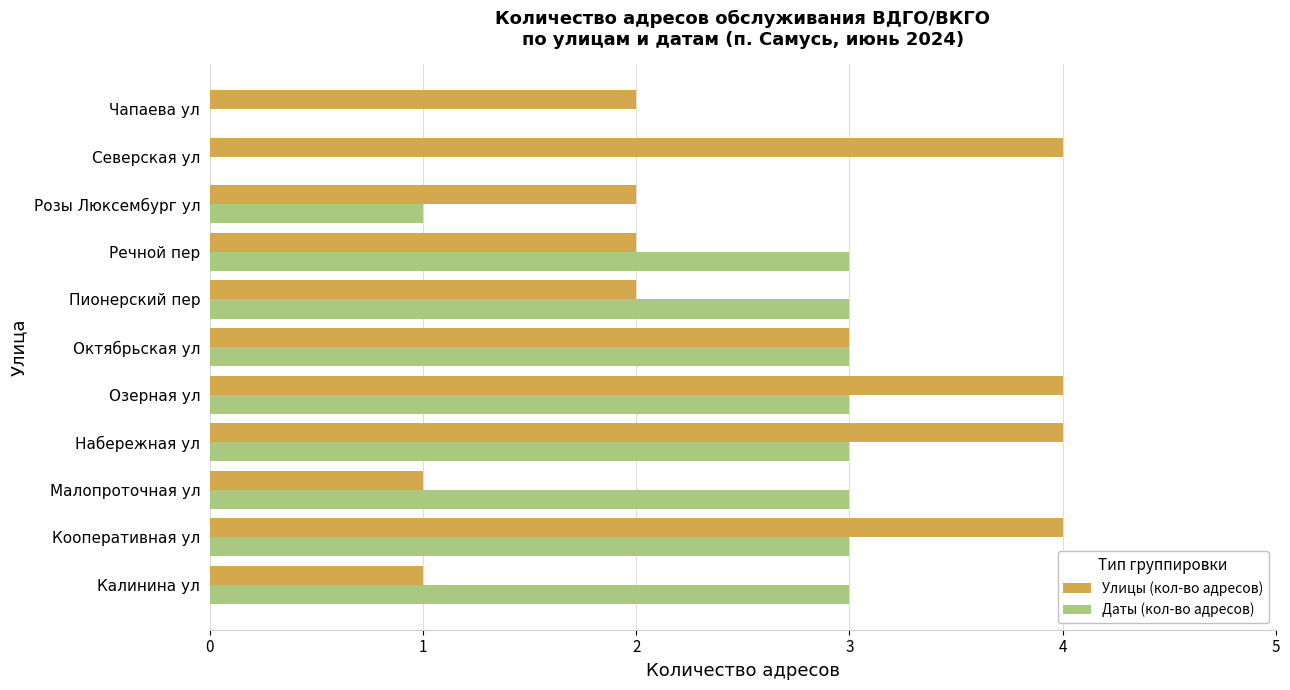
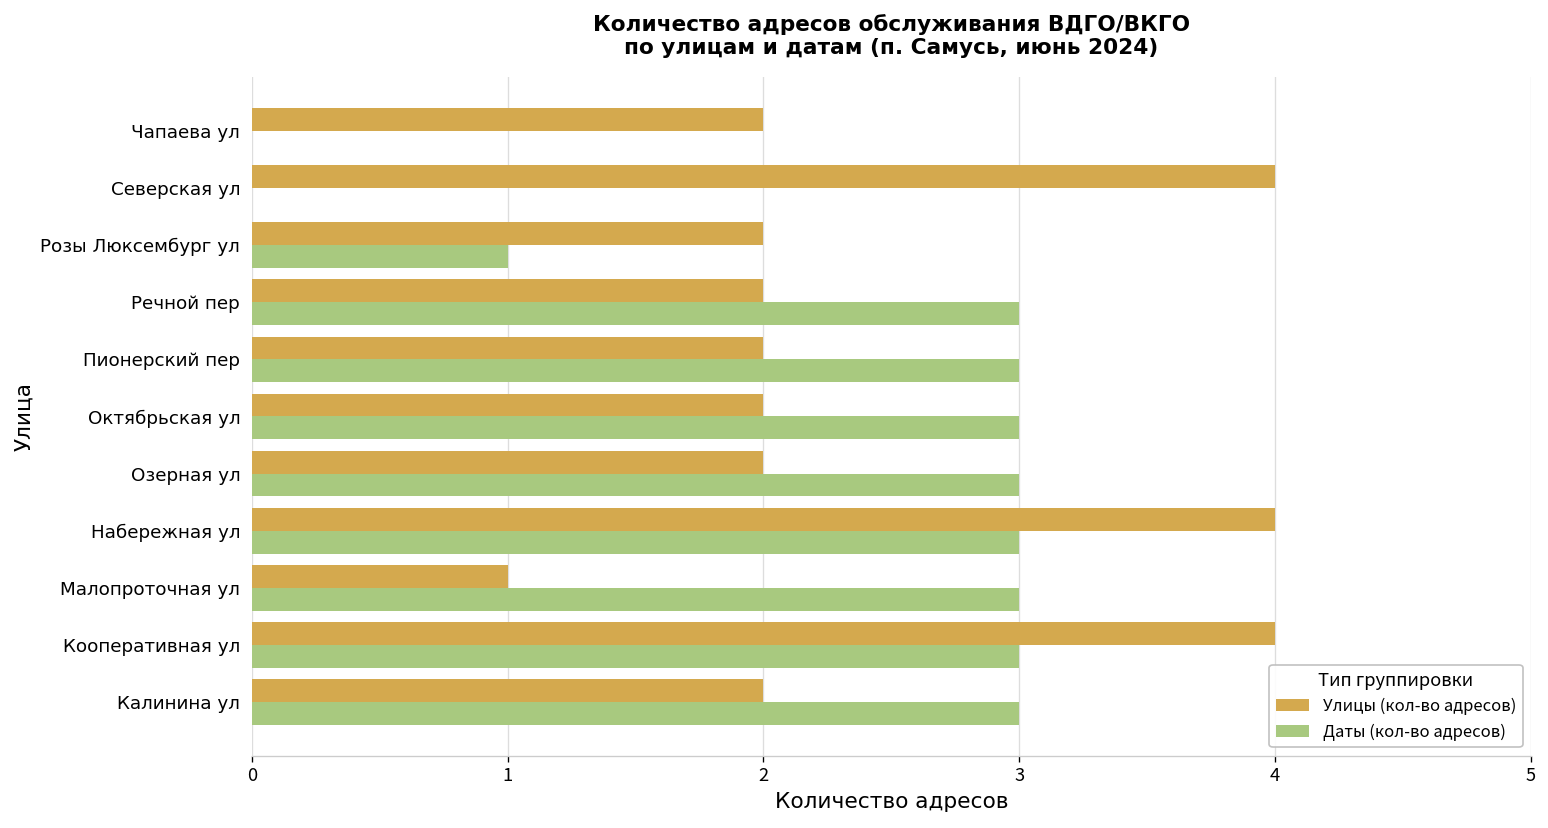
  {
    "Улицы (кол-во адресов)": {
      "Чапаева ул": 2,
      "Северская ул": 4,
      "Розы Люксембург ул": 2,
      "Речной пер": 2,
      "Пионерский пер": 2,
-     "Октябрьская ул": 3,
-     "Озерная ул": 4,
+     "Октябрьская ул": 2,
+     "Озерная ул": 2,
      "Набережная ул": 4,
      "Малопроточная ул": 1,
      "Кооперативная ул": 4,
-     "Калинина ул": 1
+     "Калинина ул": 2
    }
  }
